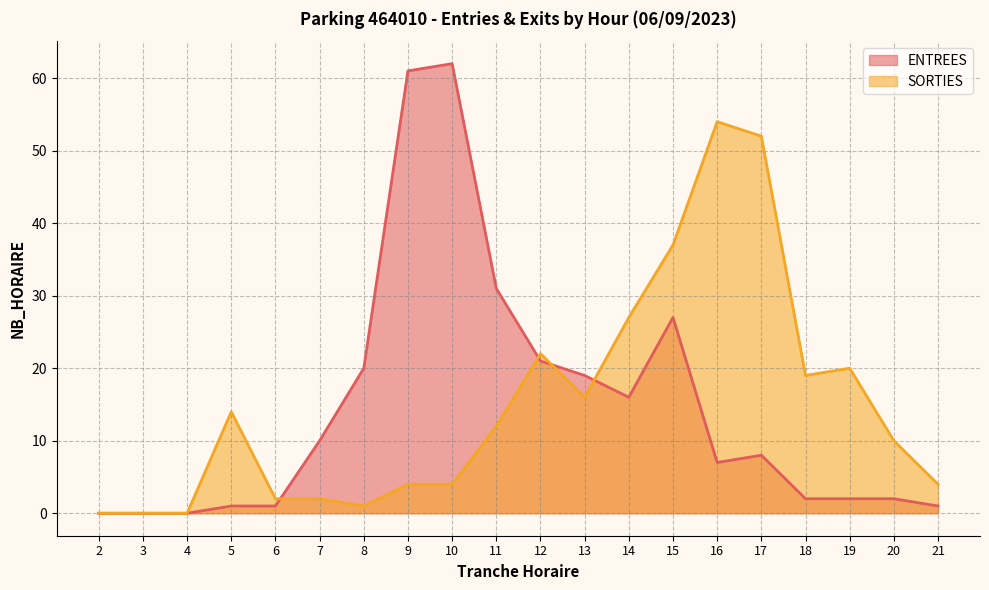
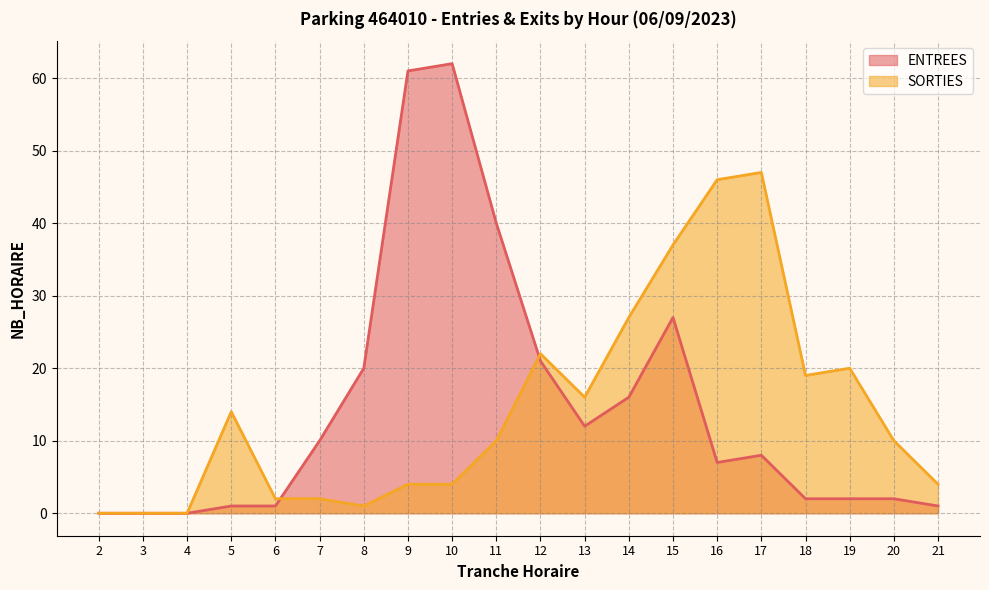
  {
    "ENTREES": {
      "5": 1,
      "6": 1,
      "7": 10,
      "8": 20,
      "9": 61,
      "10": 62,
-     "11": 31,
+     "11": 40,
      "12": 21,
-     "13": 19,
+     "13": 12,
      "14": 16,
      "15": 27,
      "16": 7,
      "17": 8,
      "18": 2,
      "19": 2,
      "20": 2,
      "21": 1
    },
    "SORTIES": {
      "5": 14,
      "6": 2,
      "7": 2,
      "8": 1,
      "9": 4,
      "10": 4,
-     "11": 12,
+     "11": 10,
      "12": 22,
      "13": 16,
      "14": 27,
      "15": 37,
-     "16": 54,
-     "17": 52,
+     "16": 46,
+     "17": 47,
      "18": 19,
      "19": 20,
      "20": 10,
      "21": 4
    }
  }
